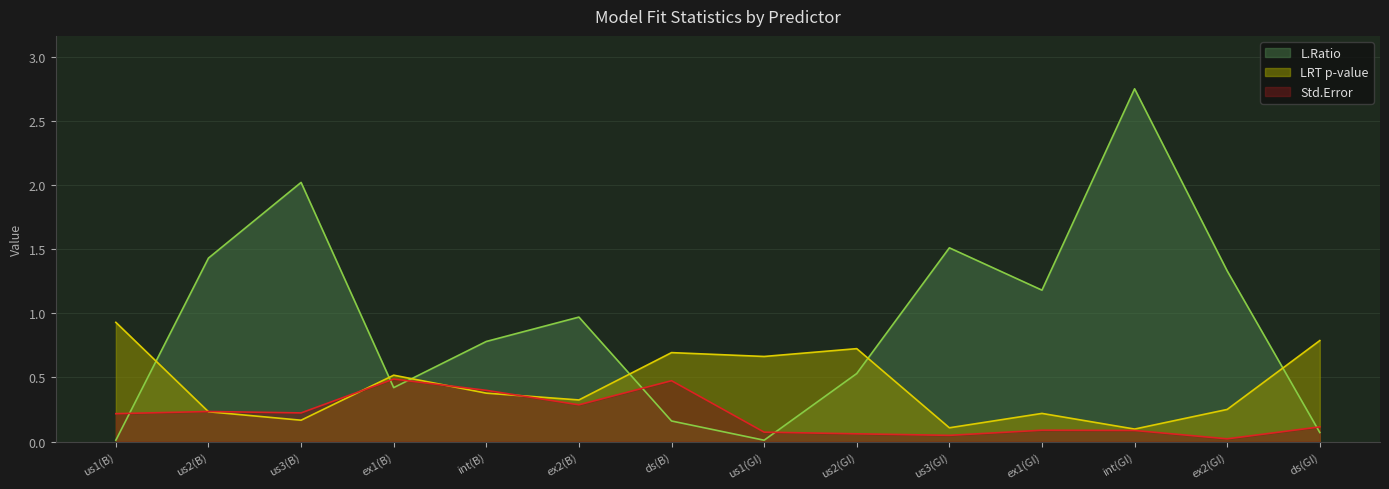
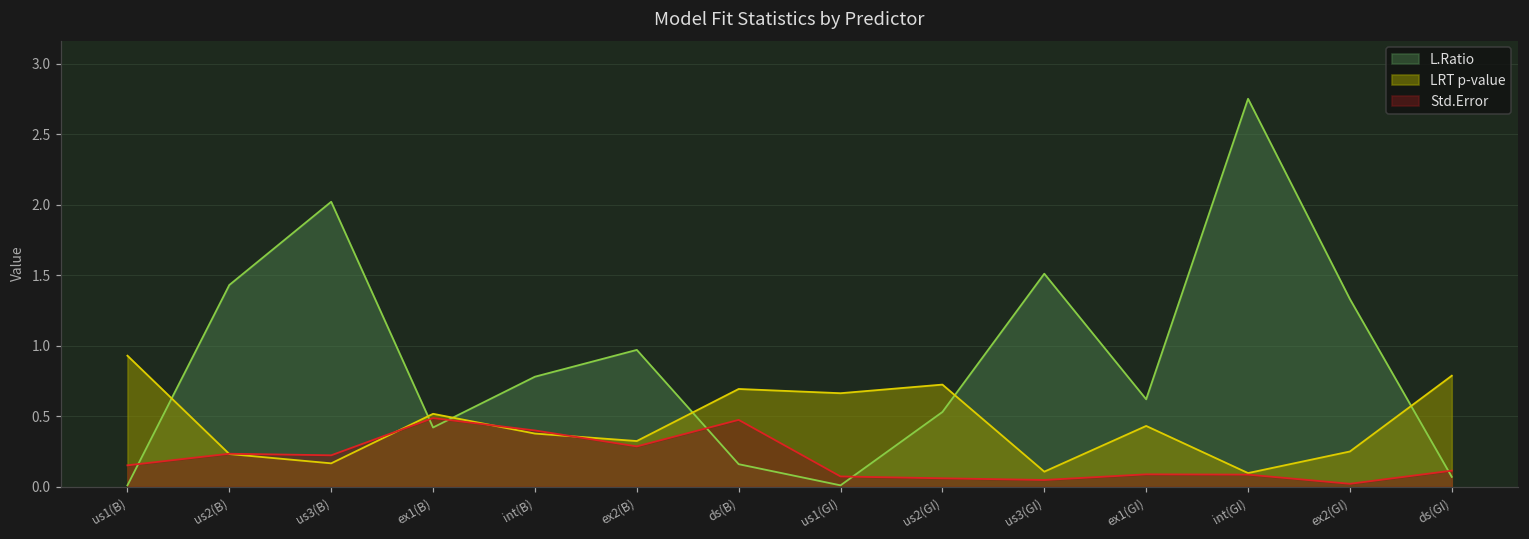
  {
    "L.Ratio": {
      "us1(B)": 0.01,
      "us2(B)": 1.43,
      "us3(B)": 2.02,
      "ex1(B)": 0.42,
      "int(B)": 0.78,
      "ex2(B)": 0.97,
      "ds(B)": 0.16,
      "us1(GI)": 0.01,
      "us2(GI)": 0.53,
      "us3(GI)": 1.51,
-     "ex1(GI)": 1.18,
+     "ex1(GI)": 0.62,
      "int(GI)": 2.75,
      "ex2(GI)": 1.33,
      "ds(GI)": 0.07
    },
    "LRT p-value": {
      "us1(B)": 0.93,
      "us3(B)": 0.17,
      "ex1(B)": 0.52,
      "int(B)": 0.38,
      "ex2(B)": 0.32,
      "ds(B)": 0.69,
      "us1(GI)": 0.66,
      "us2(GI)": 0.72,
      "us3(GI)": 0.11,
-     "ex1(GI)": 0.22,
+     "ex1(GI)": 0.43,
      "ex2(GI)": 0.25,
      "ds(GI)": 0.79
    },
    "Std.Error": {
-     "us1(B)": 0.22,
+     "us1(B)": 0.15,
      "us3(B)": 0.22,
      "ex1(B)": 0.49,
      "int(B)": 0.40,
      "ex2(B)": 0.29,
      "ds(B)": 0.47,
      "us1(GI)": 0.07,
      "us2(GI)": 0.06,
      "us3(GI)": 0.05,
      "ex1(GI)": 0.09,
      "ex2(GI)": 0.02,
      "ds(GI)": 0.11
    }
  }
